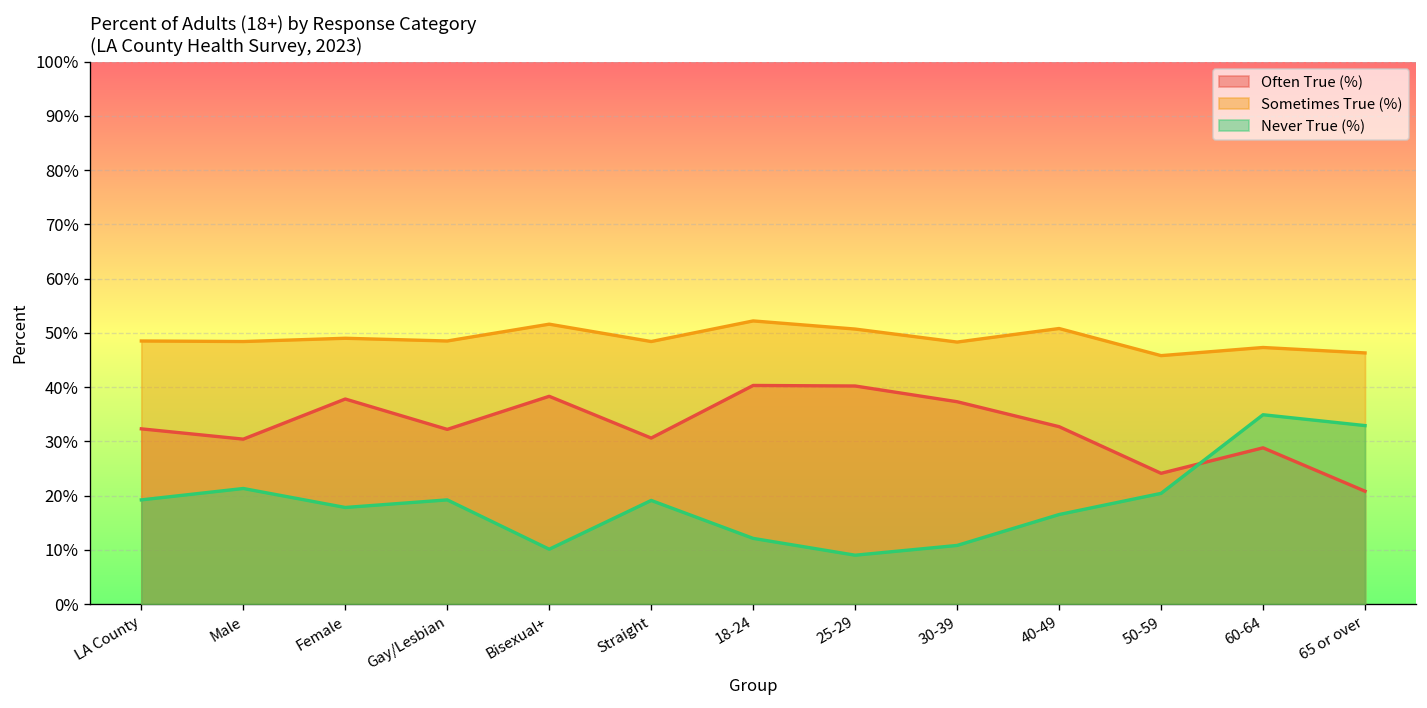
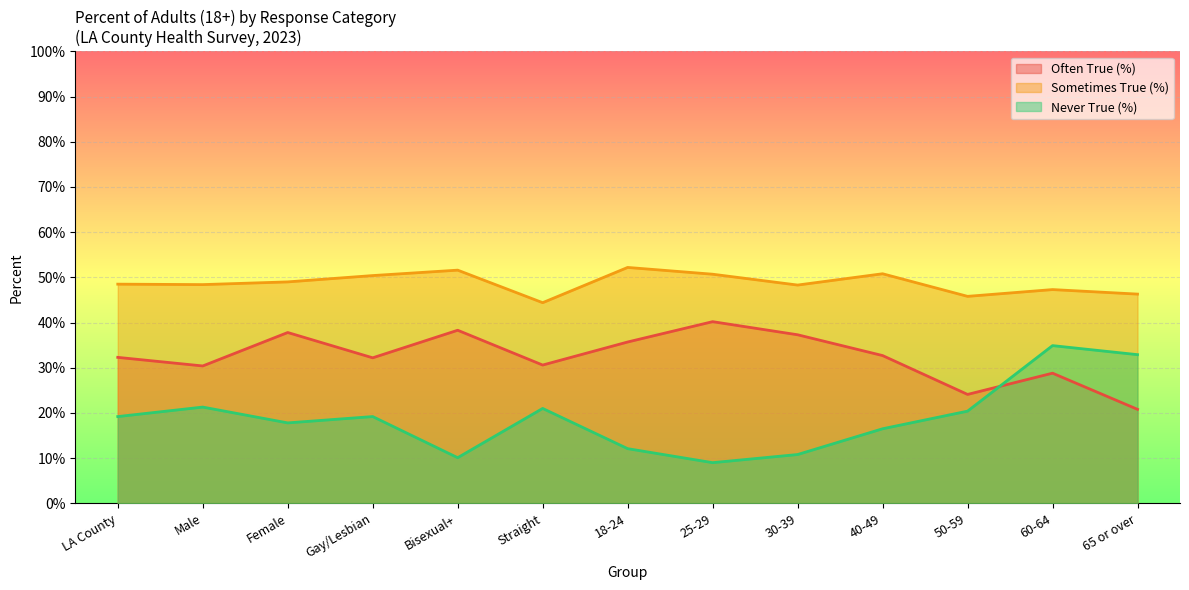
  {
    "Often True (%)": {
      "LA County": "32%",
      "Male": "30%",
      "Female": "38%",
      "Gay/Lesbian": "32%",
      "Bisexual+": "38%",
      "Straight": "31%",
-     "18-24": "40%",
+     "18-24": "36%",
      "25-29": "40%",
      "30-39": "37%",
      "40-49": "33%",
      "50-59": "24%",
      "60-64": "29%",
      "65 or over": "21%"
    },
    "Sometimes True (%)": {
      "LA County": "49%",
      "Male": "48%",
      "Female": "49%",
-     "Gay/Lesbian": "49%",
+     "Gay/Lesbian": "50%",
      "Bisexual+": "52%",
-     "Straight": "48%",
+     "Straight": "44%",
      "18-24": "52%",
      "25-29": "51%",
      "30-39": "48%",
      "40-49": "51%",
      "50-59": "46%",
      "60-64": "47%",
      "65 or over": "46%"
    },
    "Never True (%)": {
      "LA County": "19%",
      "Male": "21%",
      "Female": "18%",
      "Gay/Lesbian": "19%",
      "Bisexual+": "10%",
-     "Straight": "19%",
+     "Straight": "21%",
      "18-24": "12%",
      "25-29": "9%",
      "30-39": "11%",
      "40-49": "17%",
      "50-59": "20%",
      "60-64": "35%",
      "65 or over": "33%"
    }
  }
